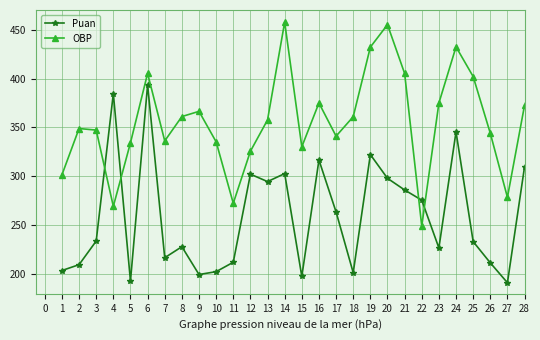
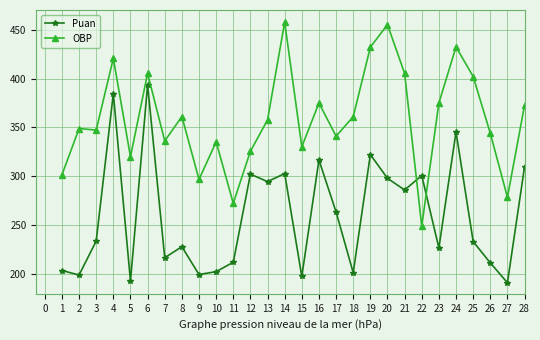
  {
    "Puan": {
      "1": 200,
-     "2": 210,
+     "2": 200,
      "3": 230,
      "4": 380,
      "5": 190,
      "6": 390,
      "7": 220,
      "8": 230,
      "9": 200,
      "10": 200,
      "11": 210,
      "12": 300,
      "13": 290,
      "14": 300,
      "15": 200,
      "16": 320,
      "17": 260,
      "18": 200,
      "19": 320,
      "20": 300,
      "21": 290,
-     "22": 280,
+     "22": 300,
      "23": 230,
      "24": 350,
      "25": 230,
      "26": 210,
      "27": 190,
      "28": 310
    },
    "OBP": {
      "1": 300,
      "2": 350,
      "3": 350,
-     "4": 270,
-     "5": 330,
+     "4": 420,
+     "5": 320,
      "6": 410,
      "7": 340,
      "8": 360,
-     "9": 370,
+     "9": 300,
      "10": 340,
      "11": 270,
      "12": 330,
      "13": 360,
      "14": 460,
      "15": 330,
      "16": 370,
      "17": 340,
      "18": 360,
      "19": 430,
      "20": 460,
      "21": 410,
      "22": 250,
      "23": 370,
      "24": 430,
      "25": 400,
      "26": 340,
      "27": 280,
      "28": 370
    }
  }
